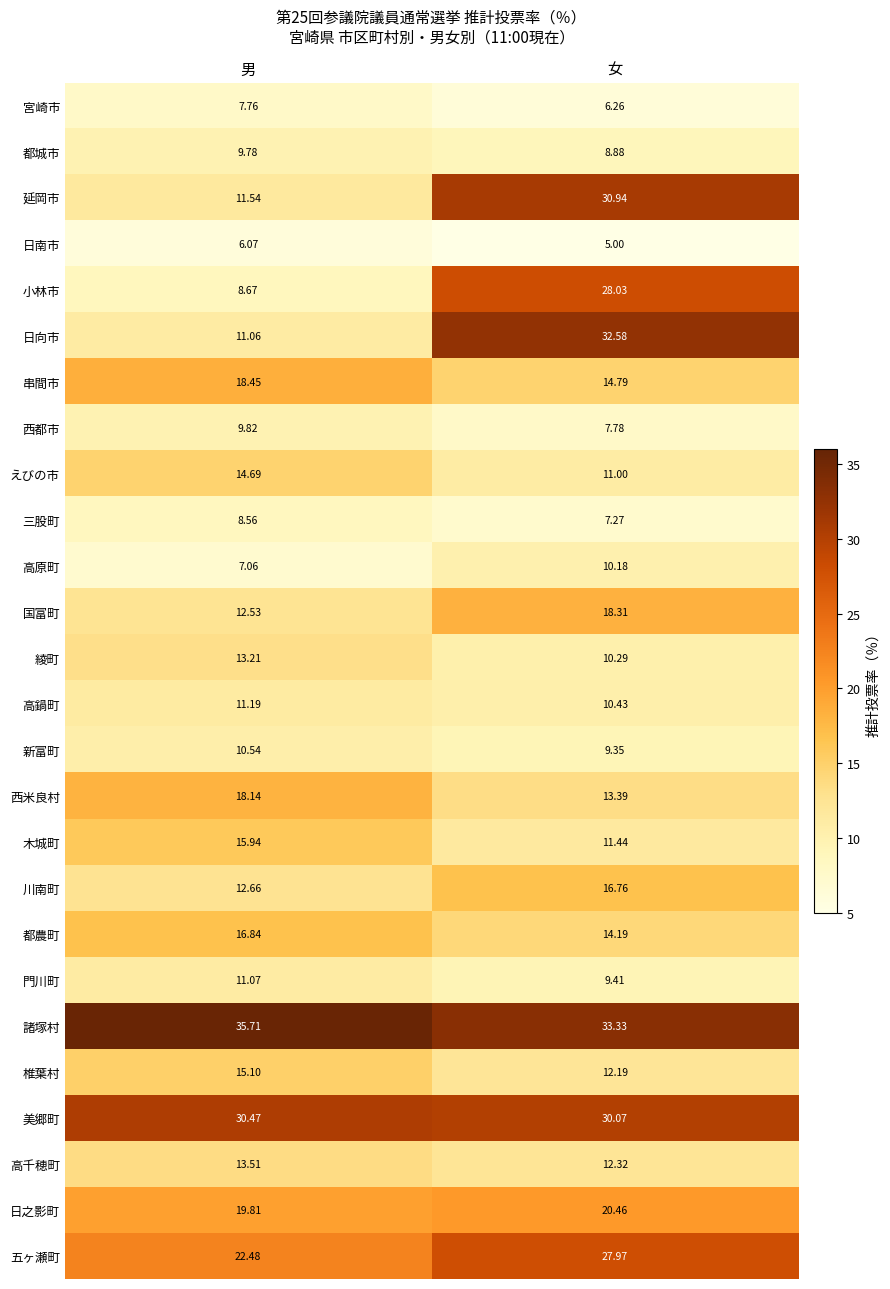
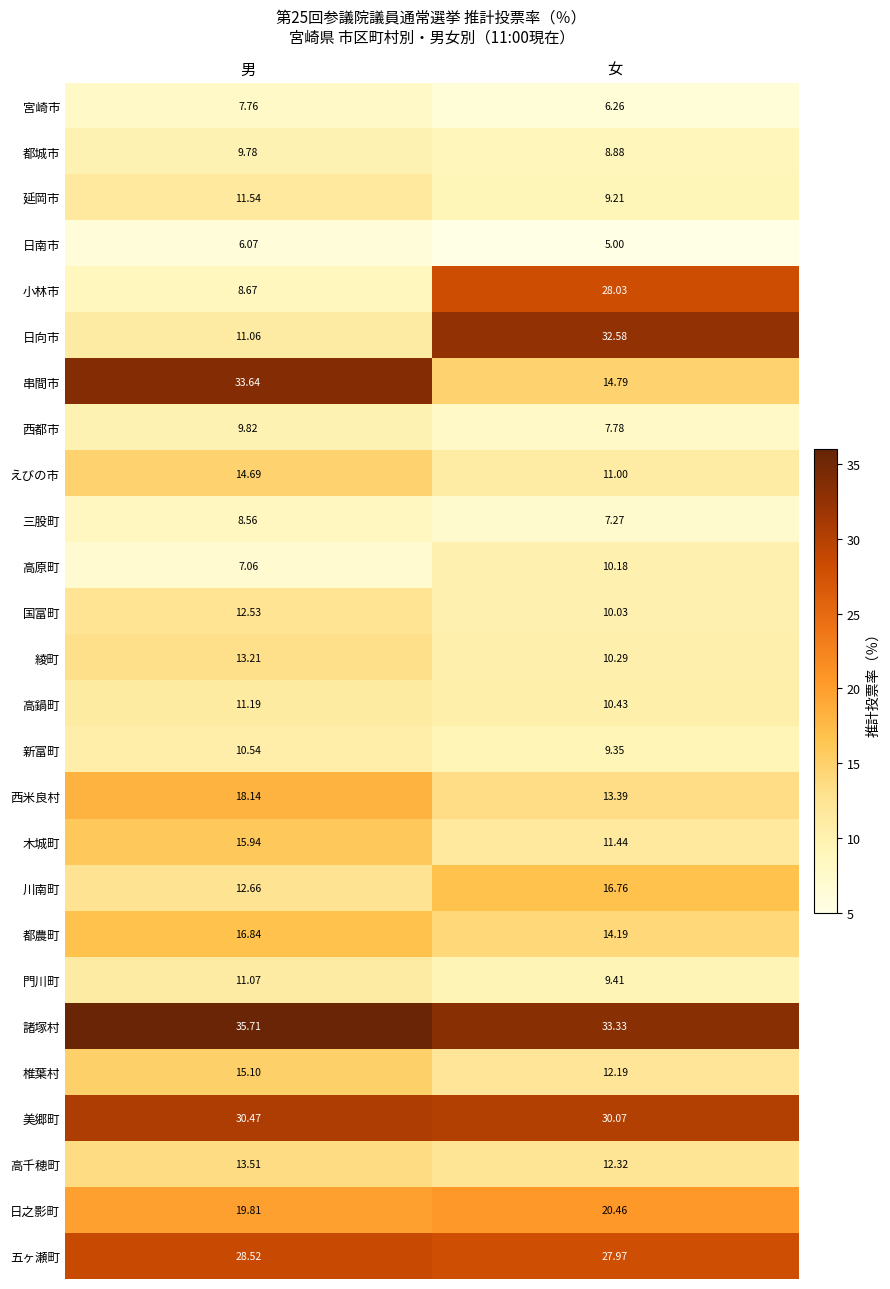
  {
    "宮崎市": {
      "男": 7.76,
      "女": 6.26
    },
    "都城市": {
      "男": 9.78,
      "女": 8.88
    },
    "延岡市": {
      "男": 11.54,
-     "女": 30.94
+     "女": 9.21
    },
    "日南市": {
      "男": 6.07,
      "女": 5.00
    },
    "小林市": {
      "男": 8.67,
      "女": 28.03
    },
    "日向市": {
      "男": 11.06,
      "女": 32.58
    },
    "串間市": {
-     "男": 18.45,
+     "男": 33.64,
      "女": 14.79
    },
    "西都市": {
      "男": 9.82,
      "女": 7.78
    },
    "えびの市": {
      "男": 14.69,
      "女": 11.00
    },
    "三股町": {
      "男": 8.56,
      "女": 7.27
    },
    "高原町": {
      "男": 7.06,
      "女": 10.18
    },
    "国富町": {
      "男": 12.53,
-     "女": 18.31
+     "女": 10.03
    },
    "綾町": {
      "男": 13.21,
      "女": 10.29
    },
    "高鍋町": {
      "男": 11.19,
      "女": 10.43
    },
    "新富町": {
      "男": 10.54,
      "女": 9.35
    },
    "西米良村": {
      "男": 18.14,
      "女": 13.39
    },
    "木城町": {
      "男": 15.94,
      "女": 11.44
    },
    "川南町": {
      "男": 12.66,
      "女": 16.76
    },
    "都農町": {
      "男": 16.84,
      "女": 14.19
    },
    "門川町": {
      "男": 11.07,
      "女": 9.41
    },
    "諸塚村": {
      "男": 35.71,
      "女": 33.33
    },
    "椎葉村": {
      "男": 15.10,
      "女": 12.19
    },
    "美郷町": {
      "男": 30.47,
      "女": 30.07
    },
    "高千穂町": {
      "男": 13.51,
      "女": 12.32
    },
    "日之影町": {
      "男": 19.81,
      "女": 20.46
    },
    "五ヶ瀬町": {
-     "男": 22.48,
+     "男": 28.52,
      "女": 27.97
    }
  }
